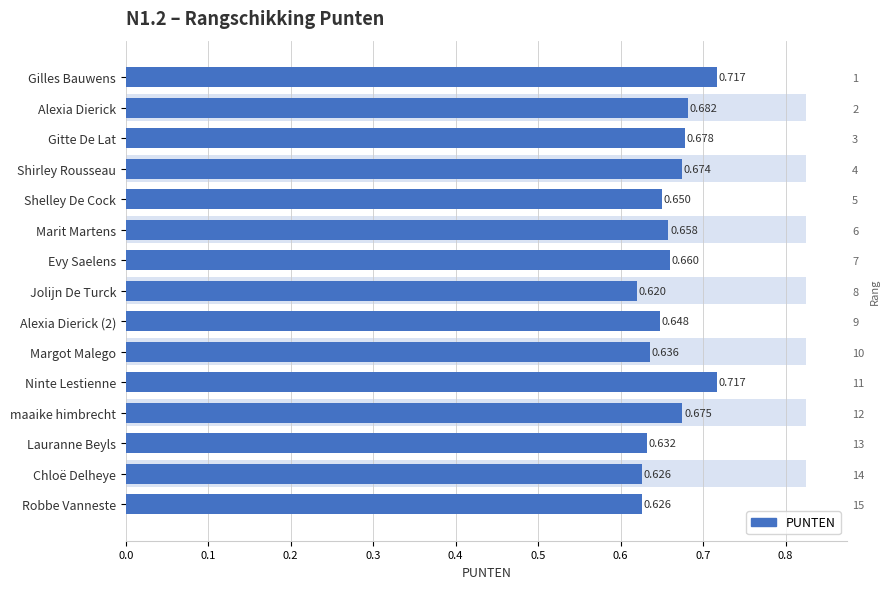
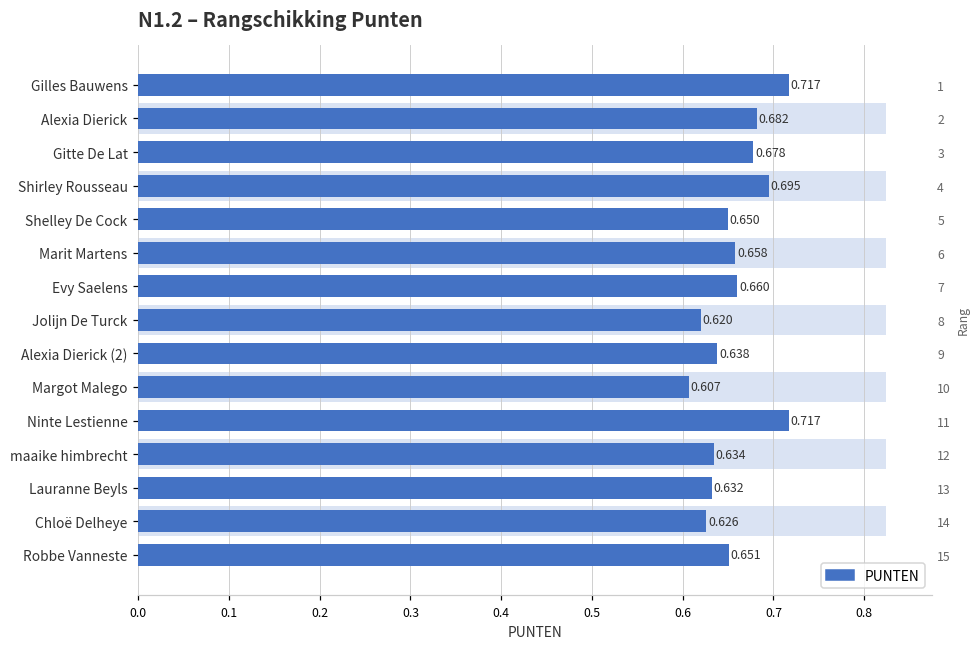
  {
    "PUNTEN": {
-     "Shirley Rousseau": 0.674,
-     "Alexia Dierick (2)": 0.648,
-     "Margot Malego": 0.636,
-     "maaike himbrecht": 0.675,
-     "Robbe Vanneste": 0.626
+     "Shirley Rousseau": 0.695,
+     "Alexia Dierick (2)": 0.638,
+     "Margot Malego": 0.607,
+     "maaike himbrecht": 0.634,
+     "Robbe Vanneste": 0.651
    }
  }
